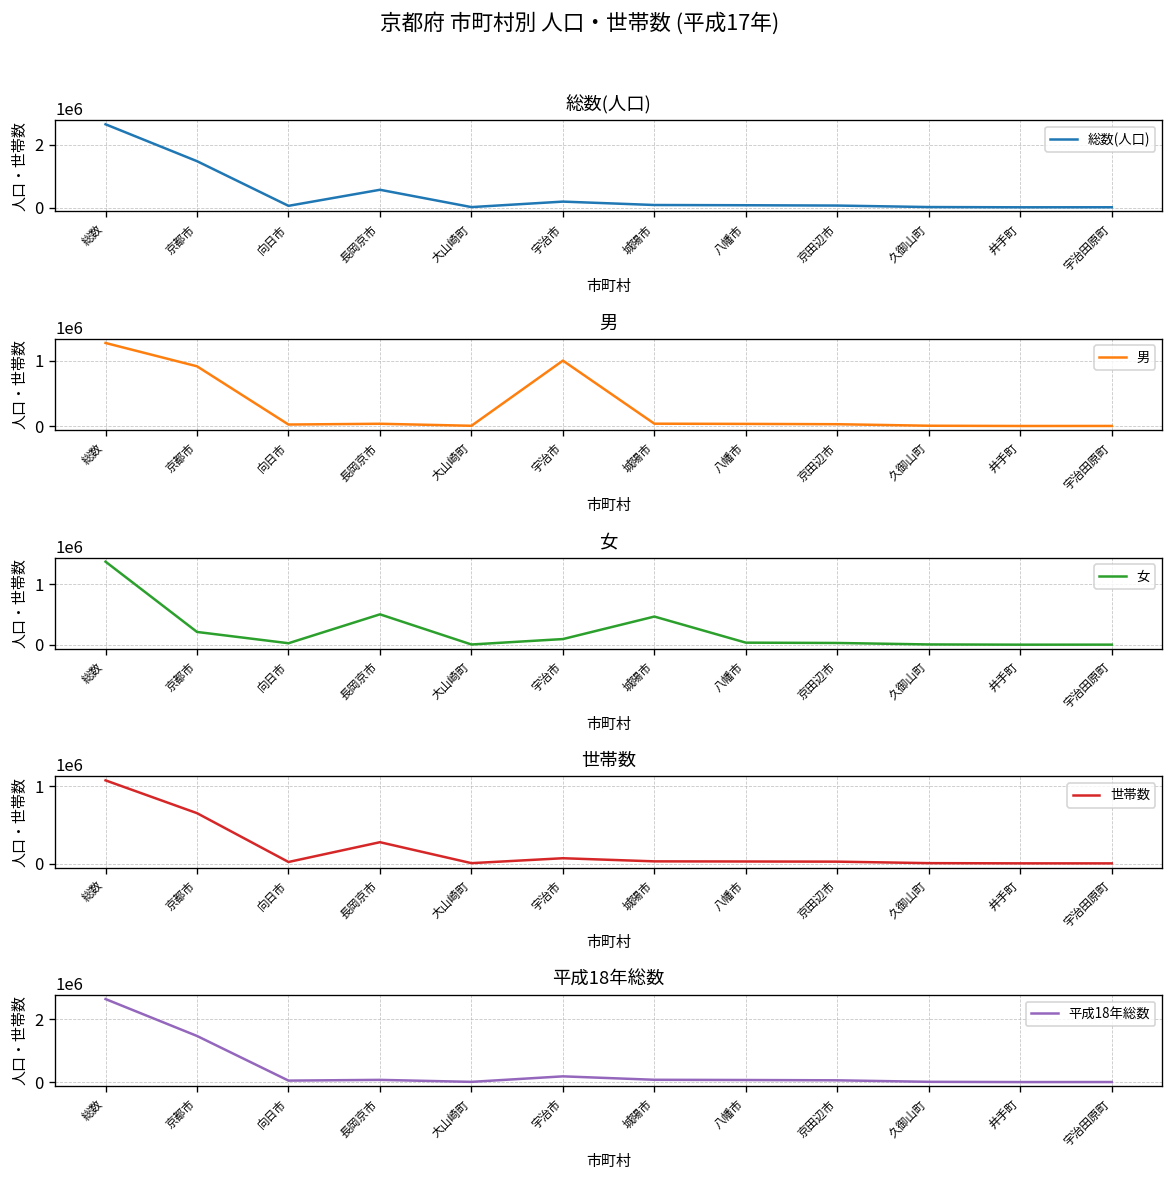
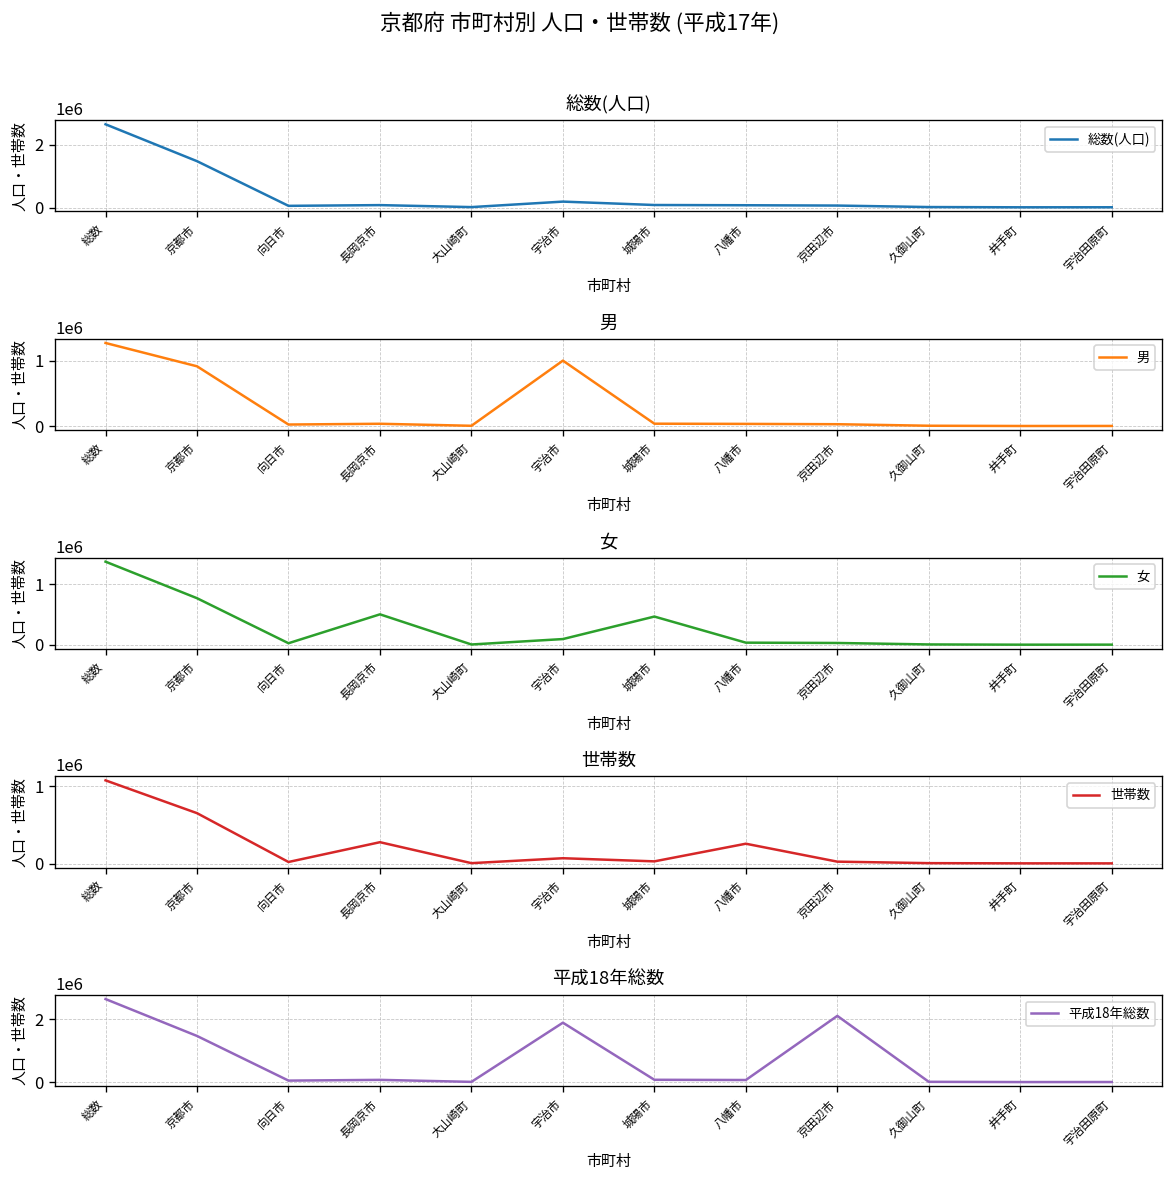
  {
    "総数(人口)": {
      "総数": 2600000,
      "京都市": 1500000,
      "向日市": 100000,
-     "長岡京市": 600000,
+     "長岡京市": 100000,
      "大山崎町": 0,
      "宇治市": 200000,
      "城陽市": 100000,
      "八幡市": 100000,
      "京田辺市": 100000,
      "久御山町": 0,
      "井手町": 0,
      "宇治田原町": 0
    },
    "男": {
      "総数": 1300000,
      "京都市": 900000,
      "向日市": 0,
      "長岡京市": 0,
      "大山崎町": 0,
      "宇治市": 1000000,
      "城陽市": 0,
      "八幡市": 0,
      "京田辺市": 0,
      "久御山町": 0,
      "井手町": 0,
      "宇治田原町": 0
    },
    "女": {
      "総数": 1400000,
-     "京都市": 200000,
+     "京都市": 800000,
      "向日市": 0,
      "長岡京市": 500000,
      "大山崎町": 0,
      "宇治市": 100000,
      "城陽市": 500000,
      "八幡市": 0,
      "京田辺市": 0,
      "久御山町": 0,
      "井手町": 0,
      "宇治田原町": 0
    },
    "世帯数": {
      "総数": 1100000,
      "京都市": 700000,
      "向日市": 0,
      "長岡京市": 300000,
      "大山崎町": 0,
      "宇治市": 100000,
      "城陽市": 0,
-     "八幡市": 0,
+     "八幡市": 300000,
      "京田辺市": 0,
      "久御山町": 0,
      "井手町": 0,
      "宇治田原町": 0
    },
    "平成18年総数": {
      "総数": 2600000,
      "京都市": 1500000,
      "向日市": 100000,
      "長岡京市": 100000,
      "大山崎町": 0,
-     "宇治市": 200000,
+     "宇治市": 1900000,
      "城陽市": 100000,
      "八幡市": 100000,
-     "京田辺市": 100000,
+     "京田辺市": 2100000,
      "久御山町": 0,
      "井手町": 0,
      "宇治田原町": 0
    }
  }
